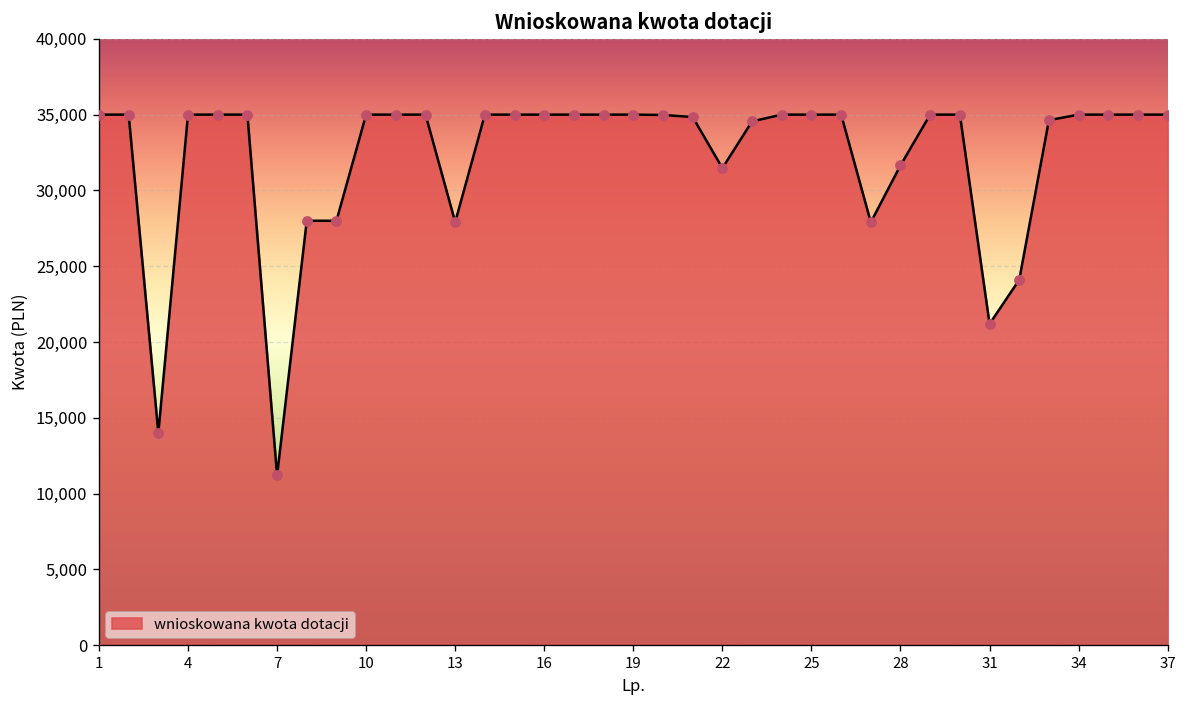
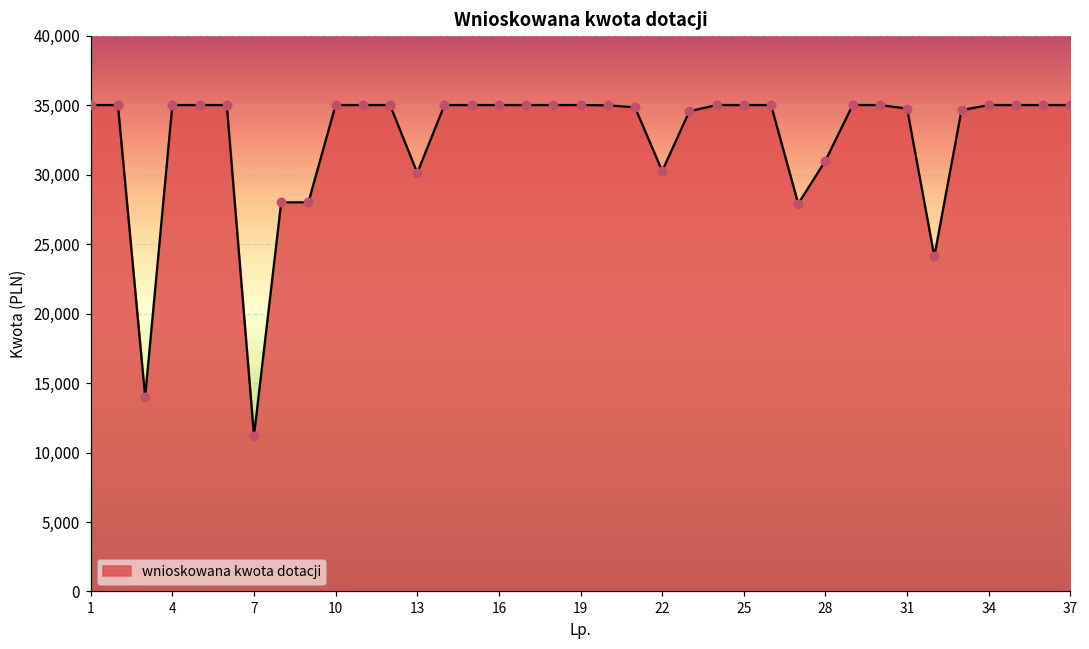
  {
    "1": "35,000",
    "4": "35,000",
    "7": "11,200",
    "10": "35,000",
-   "13": "27,900",
+   "13": "30,100",
    "16": "35,000",
    "19": "35,000",
-   "22": "31,500",
+   "22": "30,300",
    "25": "35,000",
-   "28": "31,700",
-   "31": "21,200",
+   "28": "31,000",
+   "31": "34,700",
    "34": "35,000",
    "37": "35,000"
  }
